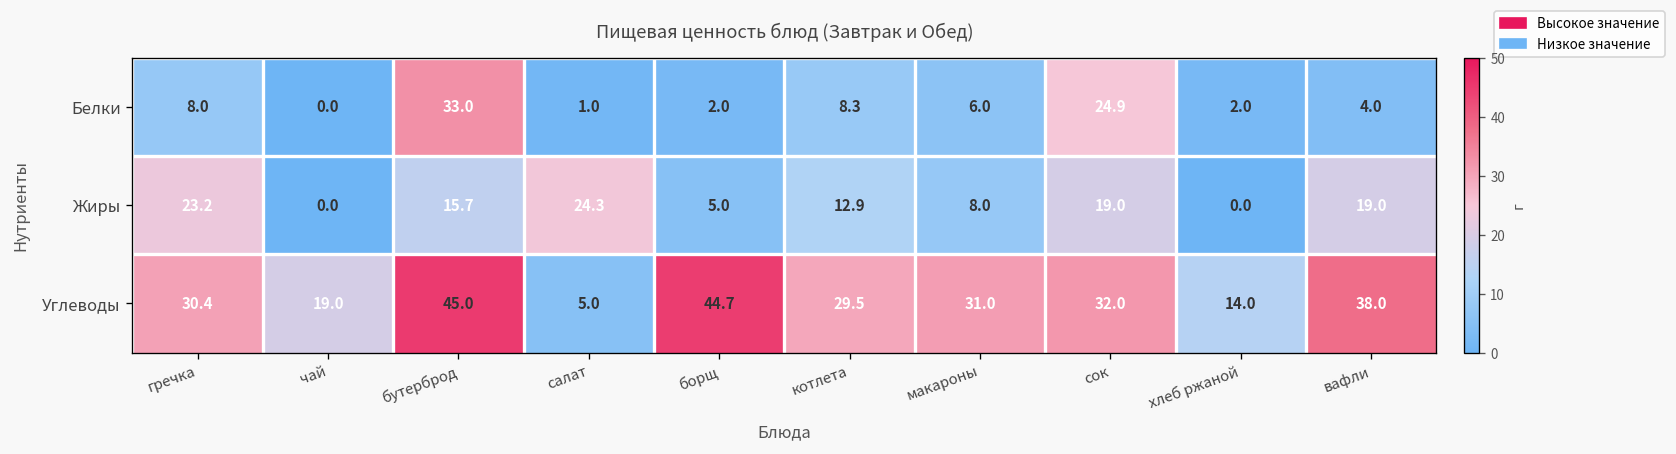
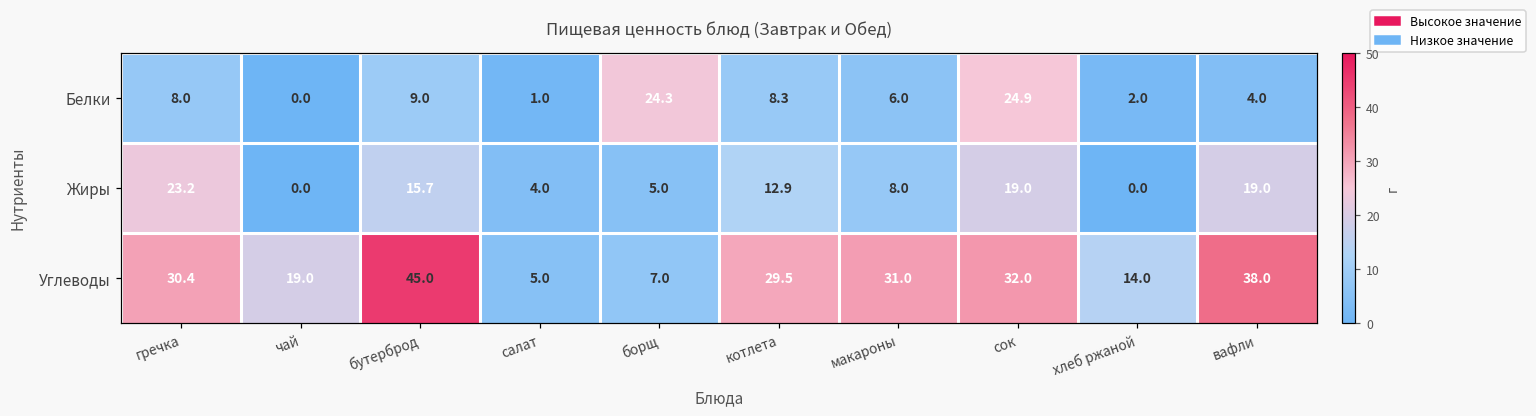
  {
    "Белки": {
      "гречка": 8.0,
      "чай": 0.0,
-     "бутерброд": 33.0,
+     "бутерброд": 9.0,
      "салат": 1.0,
-     "борщ": 2.0,
+     "борщ": 24.3,
      "котлета": 8.3,
      "макароны": 6.0,
      "сок": 24.9,
      "хлеб ржаной": 2.0,
      "вафли": 4.0
    },
    "Жиры": {
      "гречка": 23.2,
      "чай": 0.0,
      "бутерброд": 15.7,
-     "салат": 24.3,
+     "салат": 4.0,
      "борщ": 5.0,
      "котлета": 12.9,
      "макароны": 8.0,
      "сок": 19.0,
      "хлеб ржаной": 0.0,
      "вафли": 19.0
    },
    "Углеводы": {
      "гречка": 30.4,
      "чай": 19.0,
      "бутерброд": 45.0,
      "салат": 5.0,
-     "борщ": 44.7,
+     "борщ": 7.0,
      "котлета": 29.5,
      "макароны": 31.0,
      "сок": 32.0,
      "хлеб ржаной": 14.0,
      "вафли": 38.0
    }
  }
